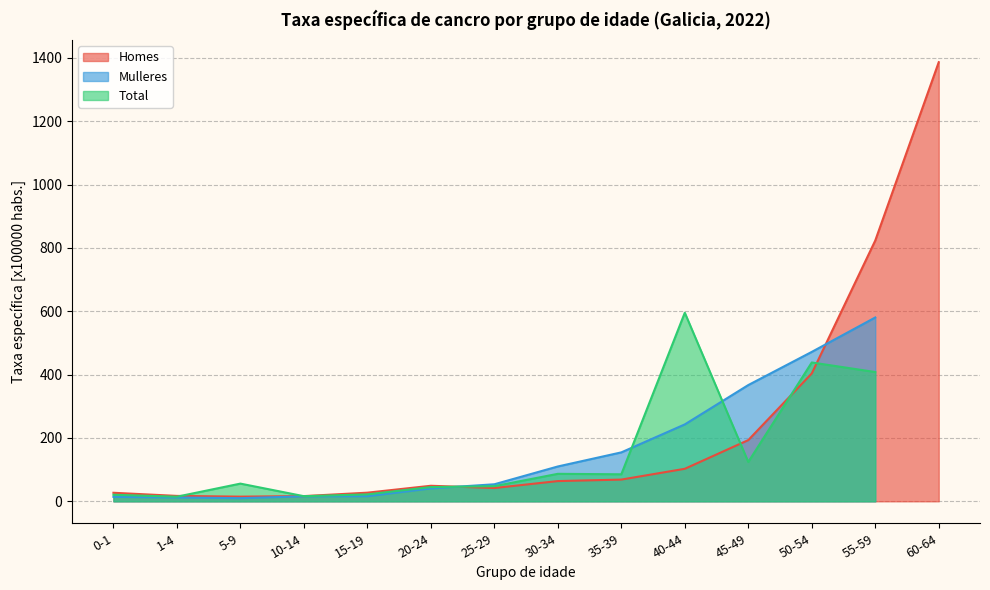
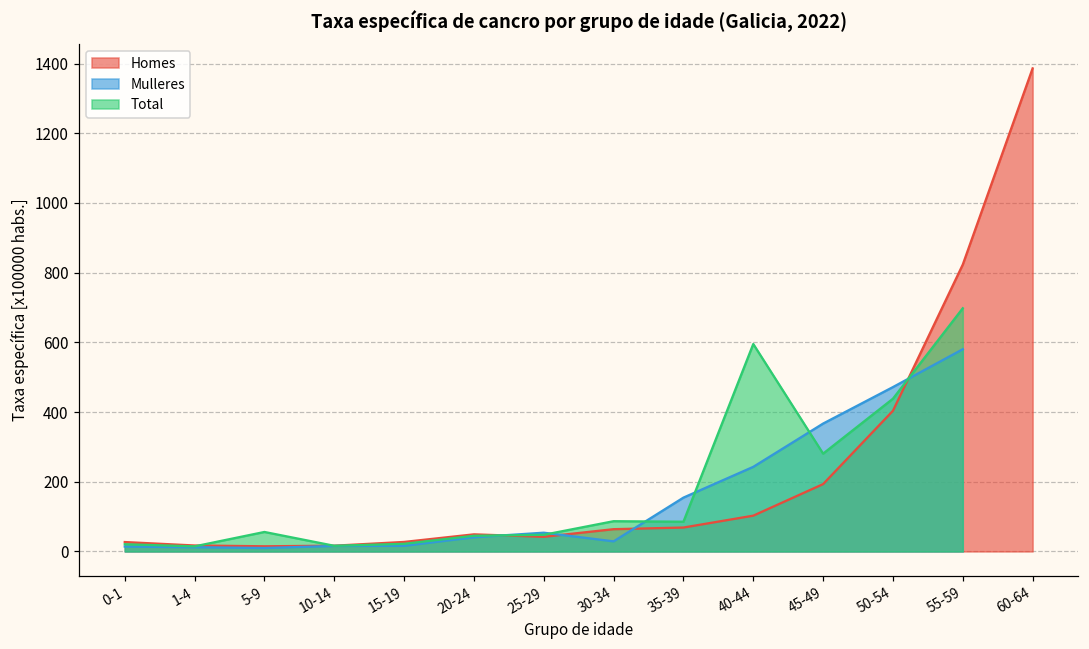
  {
    "Homes": {
      "30-34": 60,
      "35-39": 70,
      "40-44": 100,
      "45-49": 190,
      "50-54": 400,
      "55-59": 820,
      "60-64": 1390
    },
    "Mulleres": {
-     "30-34": 110,
+     "30-34": 30,
      "35-39": 150,
      "40-44": 240,
      "45-49": 370,
      "50-54": 470,
      "55-59": 580
    },
    "Total": {
      "5-9": 60,
      "30-34": 90,
      "35-39": 90,
      "40-44": 600,
-     "45-49": 120,
+     "45-49": 280,
      "50-54": 440,
-     "55-59": 410
+     "55-59": 700
    }
  }
